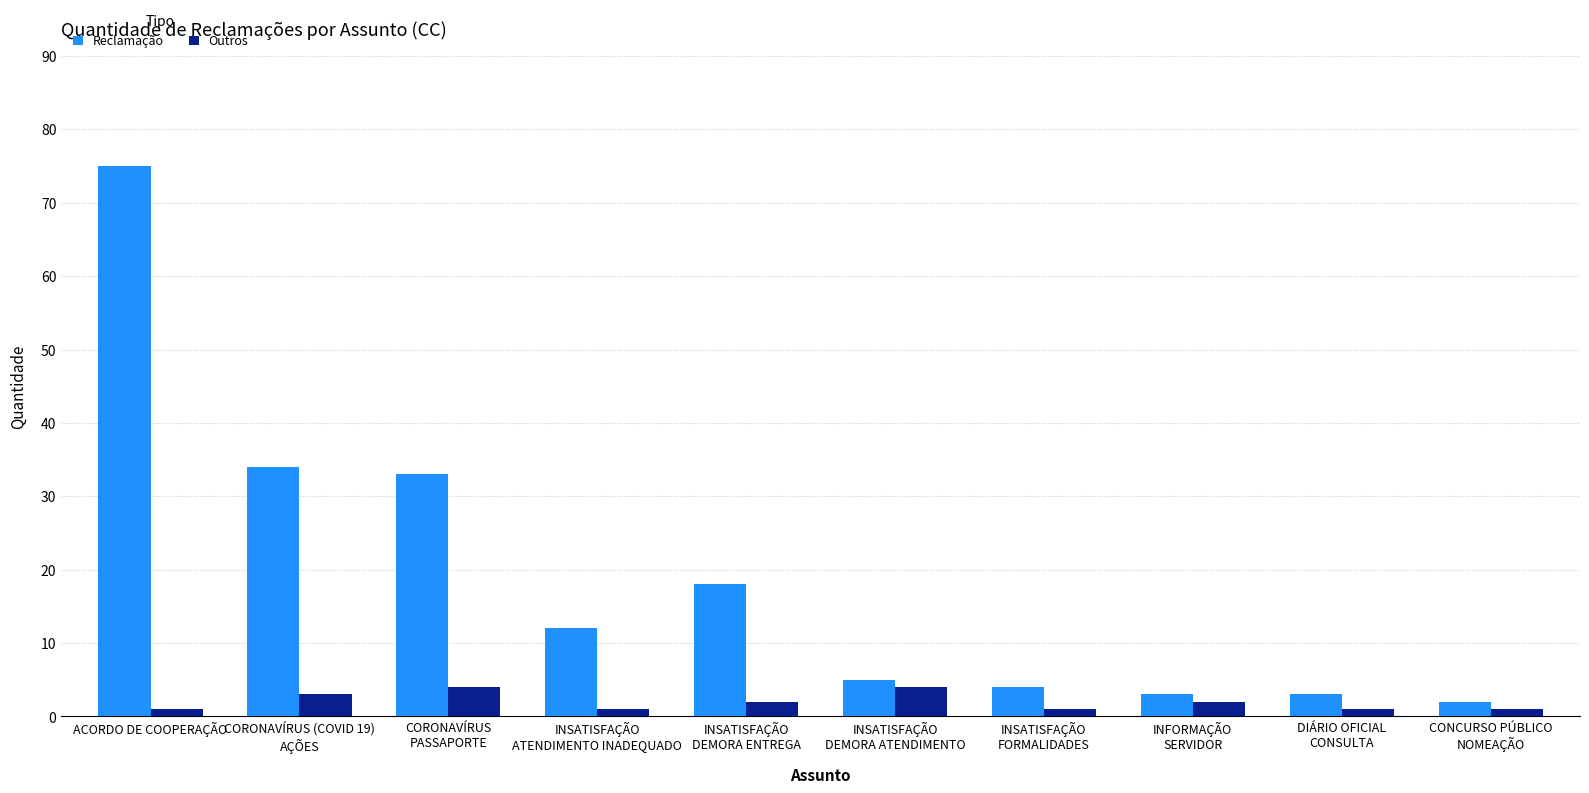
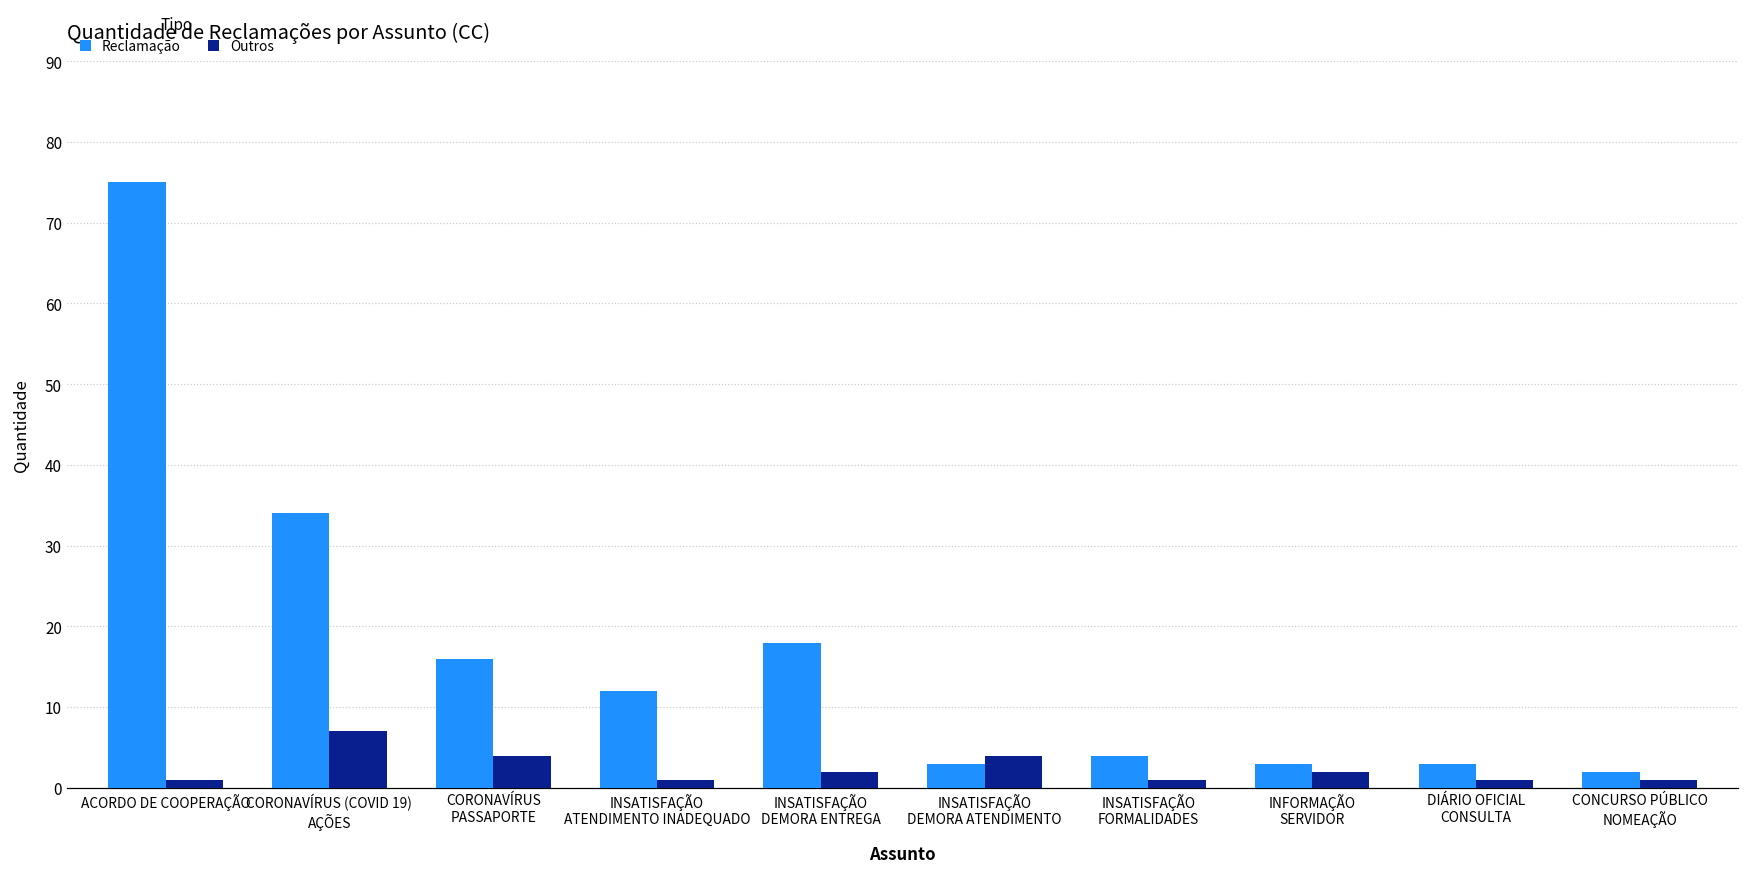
  {
    "Reclamação": {
      "ACORDO DE COOPERAÇÃO": 75,
      "CORONAVÍRUS (COVID 19) AÇÕES": 34,
-     "CORONAVÍRUS PASSAPORTE": 33,
+     "CORONAVÍRUS PASSAPORTE": 16,
      "INSATISFAÇÃO ATENDIMENTO INADEQUADO": 12,
      "INSATISFAÇÃO DEMORA ENTREGA": 18,
-     "INSATISFAÇÃO DEMORA ATENDIMENTO": 5,
+     "INSATISFAÇÃO DEMORA ATENDIMENTO": 3,
      "INSATISFAÇÃO FORMALIDADES": 4,
      "INFORMAÇÃO SERVIDOR": 3,
      "DIÁRIO OFICIAL CONSULTA": 3,
      "CONCURSO PÚBLICO NOMEAÇÃO": 2
    },
    "Outros": {
      "ACORDO DE COOPERAÇÃO": 1,
-     "CORONAVÍRUS (COVID 19) AÇÕES": 3,
+     "CORONAVÍRUS (COVID 19) AÇÕES": 7,
      "CORONAVÍRUS PASSAPORTE": 4,
      "INSATISFAÇÃO ATENDIMENTO INADEQUADO": 1,
      "INSATISFAÇÃO DEMORA ENTREGA": 2,
      "INSATISFAÇÃO DEMORA ATENDIMENTO": 4,
      "INSATISFAÇÃO FORMALIDADES": 1,
      "INFORMAÇÃO SERVIDOR": 2,
      "DIÁRIO OFICIAL CONSULTA": 1,
      "CONCURSO PÚBLICO NOMEAÇÃO": 1
    }
  }
